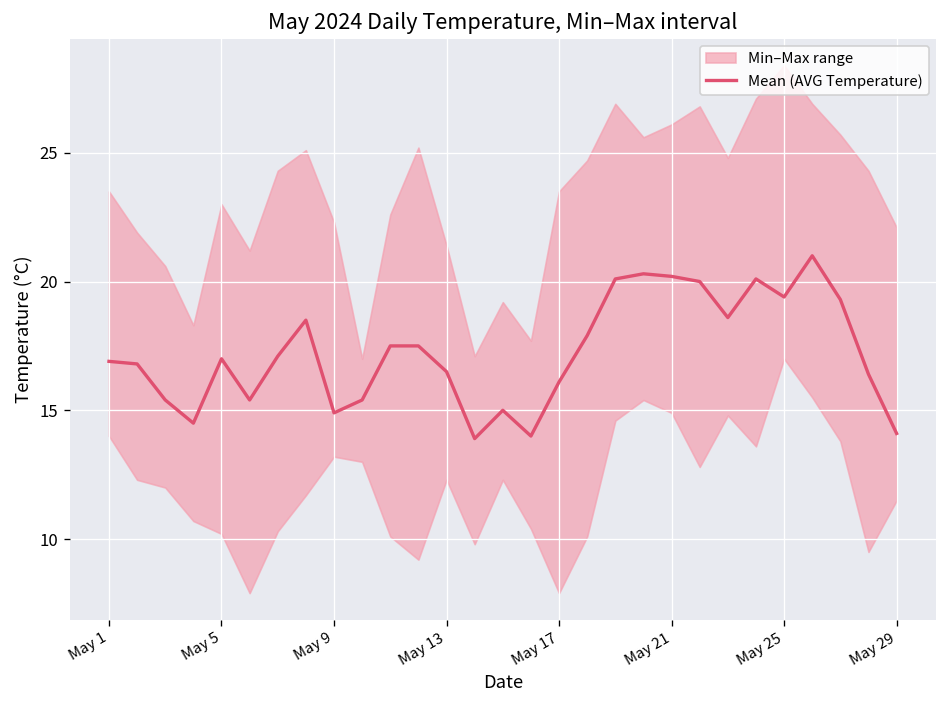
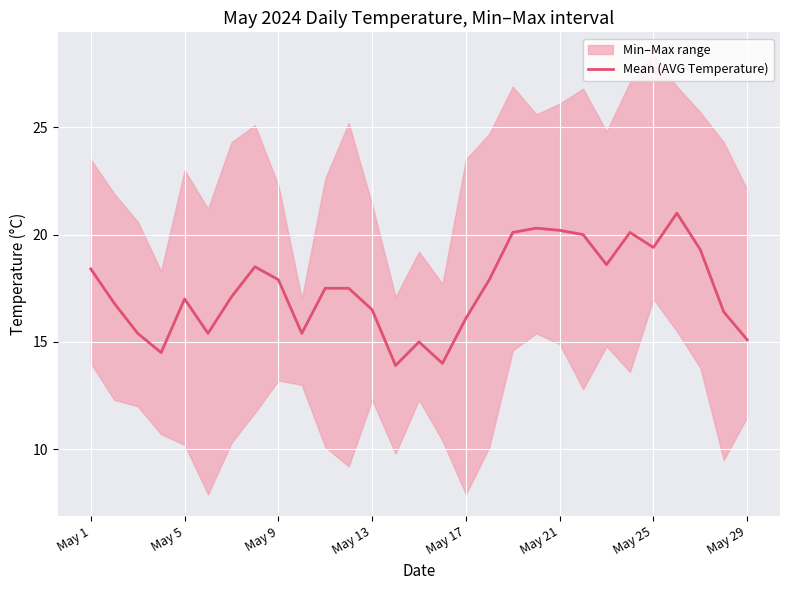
  {
    "Mean (AVG Temperature)": {
-     "May 1": 16.9,
+     "May 1": 18.4,
      "May 5": 17.0,
-     "May 9": 14.9,
+     "May 9": 17.9,
      "May 13": 16.5,
      "May 17": 16.1,
      "May 21": 20.2,
      "May 25": 19.4,
-     "May 29": 14.1
+     "May 29": 15.1
    }
  }
